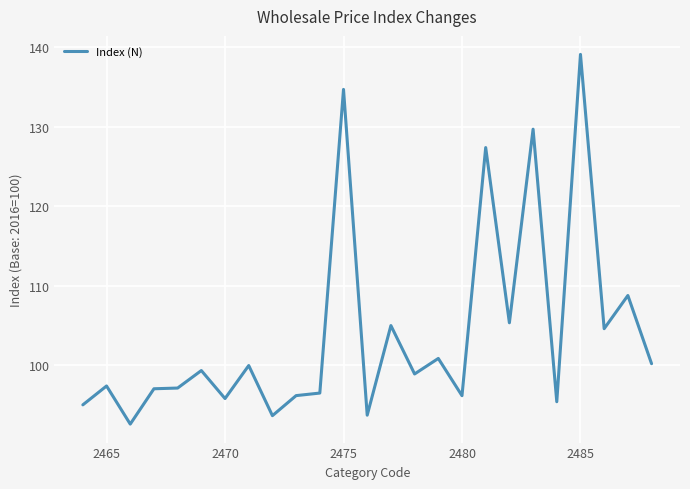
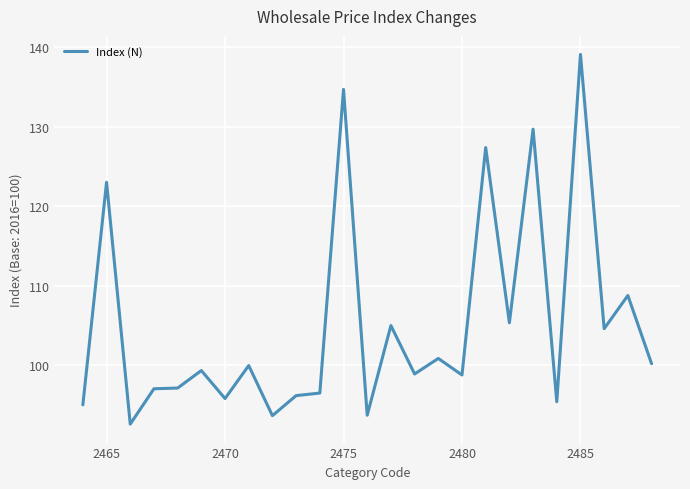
  {
-   "2465": 97,
+   "2465": 123,
    "2470": 96,
    "2475": 135,
-   "2480": 96,
+   "2480": 99,
    "2485": 139
  }
